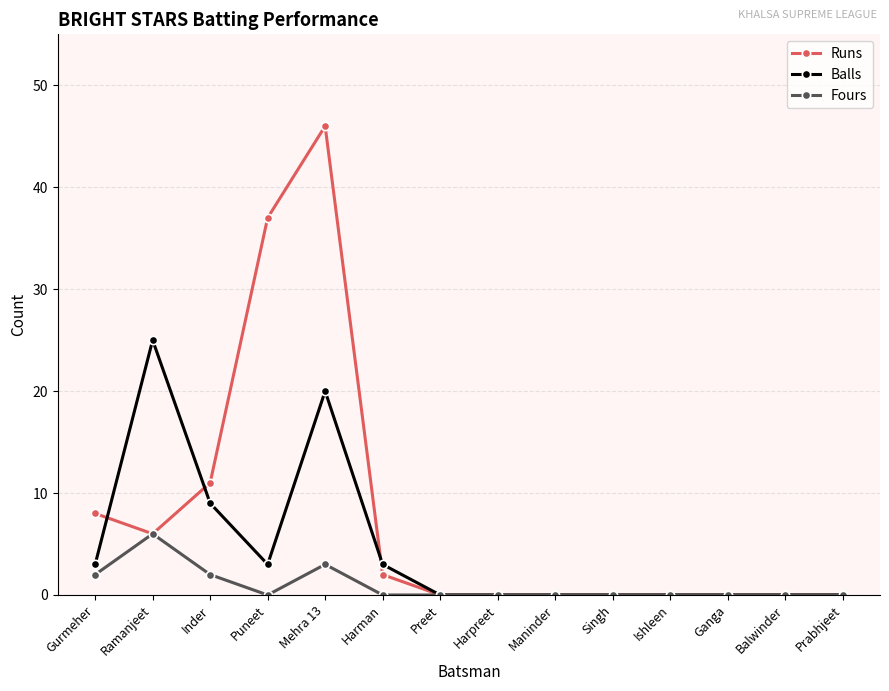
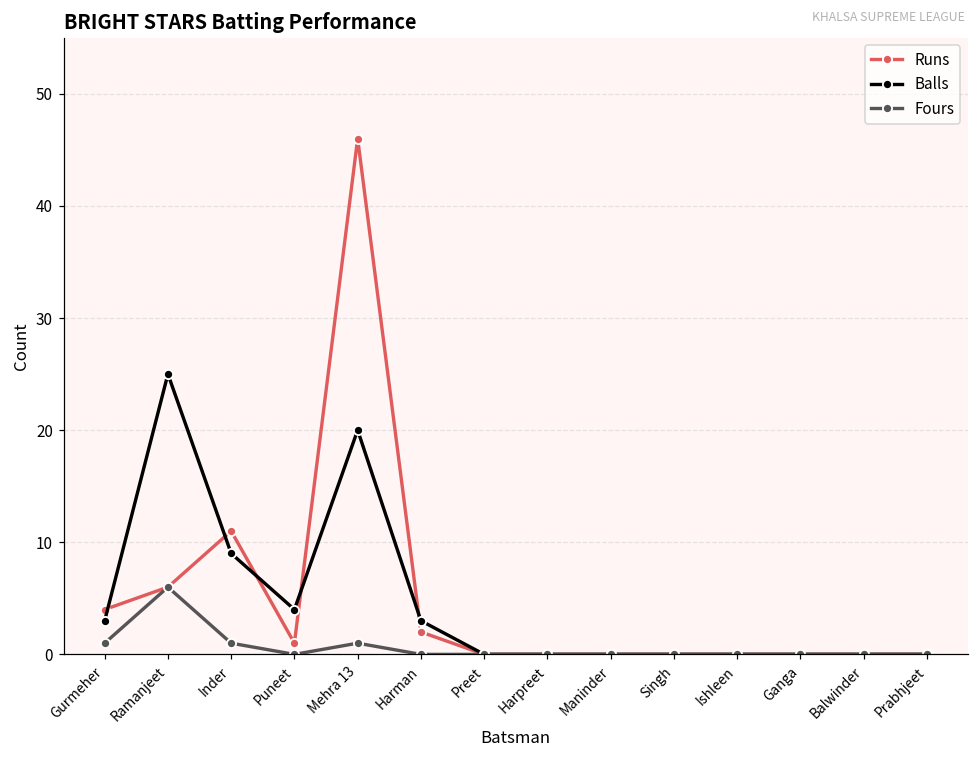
  {
    "Runs": {
-     "Gurmeher": 8,
+     "Gurmeher": 4,
      "Inder": 11,
-     "Puneet": 37,
+     "Puneet": 1,
      "Mehra 13": 46,
      "Harman": 2
    },
    "Balls": {
      "Gurmeher": 3,
      "Ramanjeet": 25,
      "Inder": 9,
-     "Puneet": 3,
+     "Puneet": 4,
      "Mehra 13": 20,
      "Harman": 3
    },
    "Fours": {
-     "Gurmeher": 2,
-     "Inder": 2,
+     "Gurmeher": 1,
+     "Inder": 1,
      "Puneet": 0,
-     "Mehra 13": 3,
+     "Mehra 13": 1,
      "Harman": 0
    }
  }
